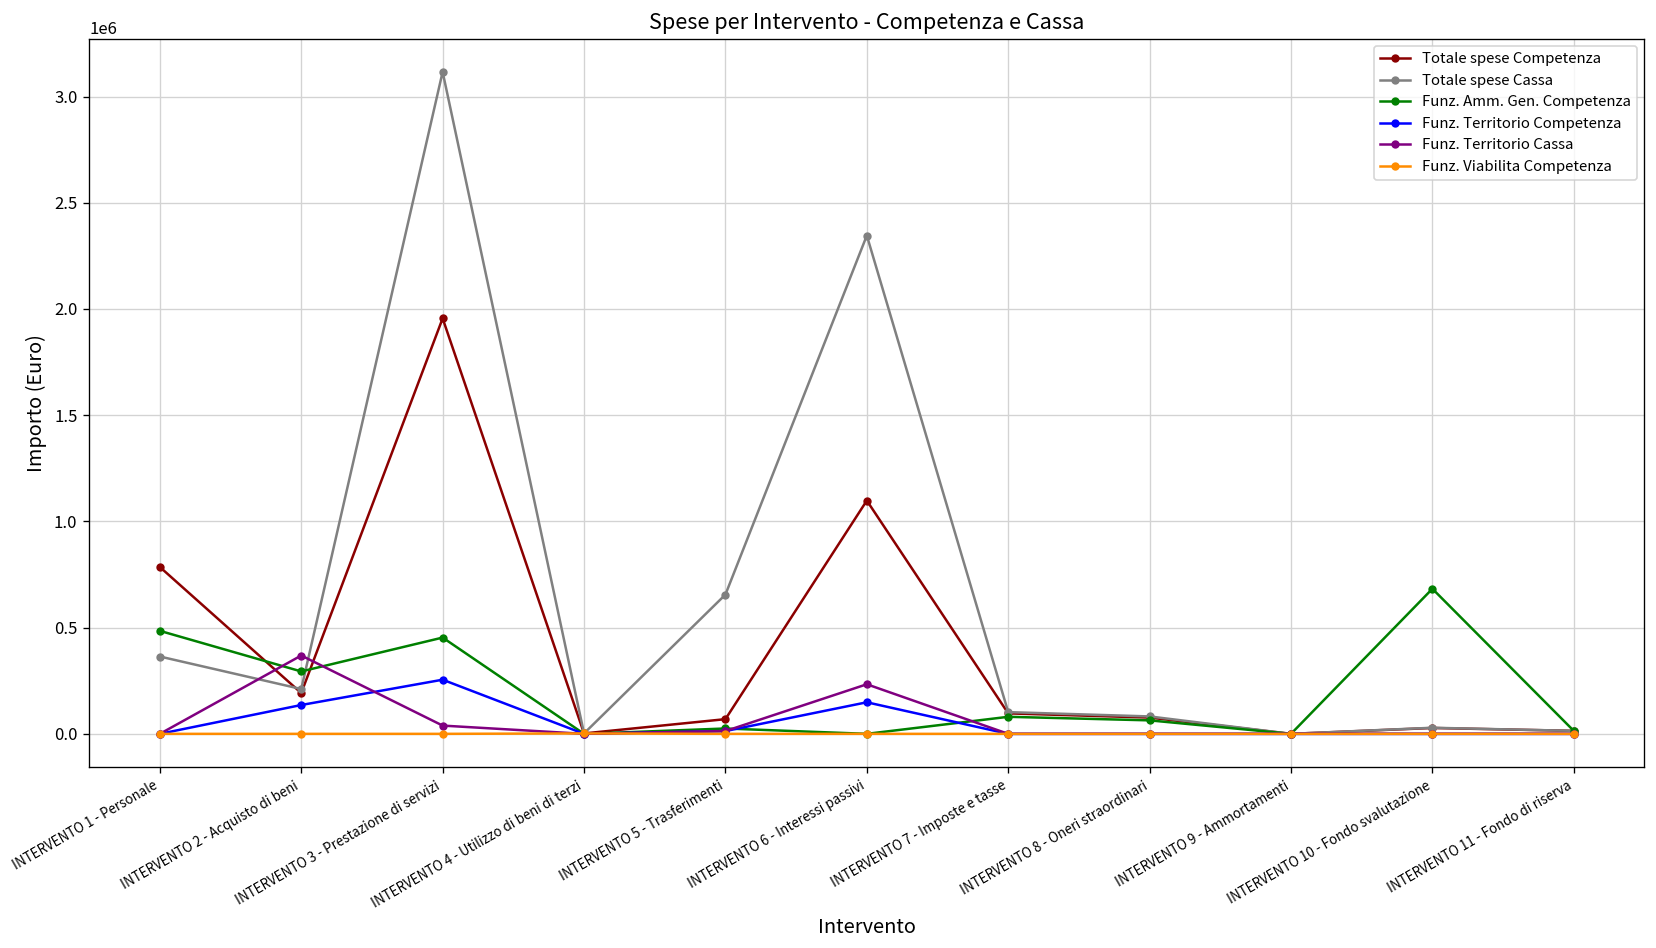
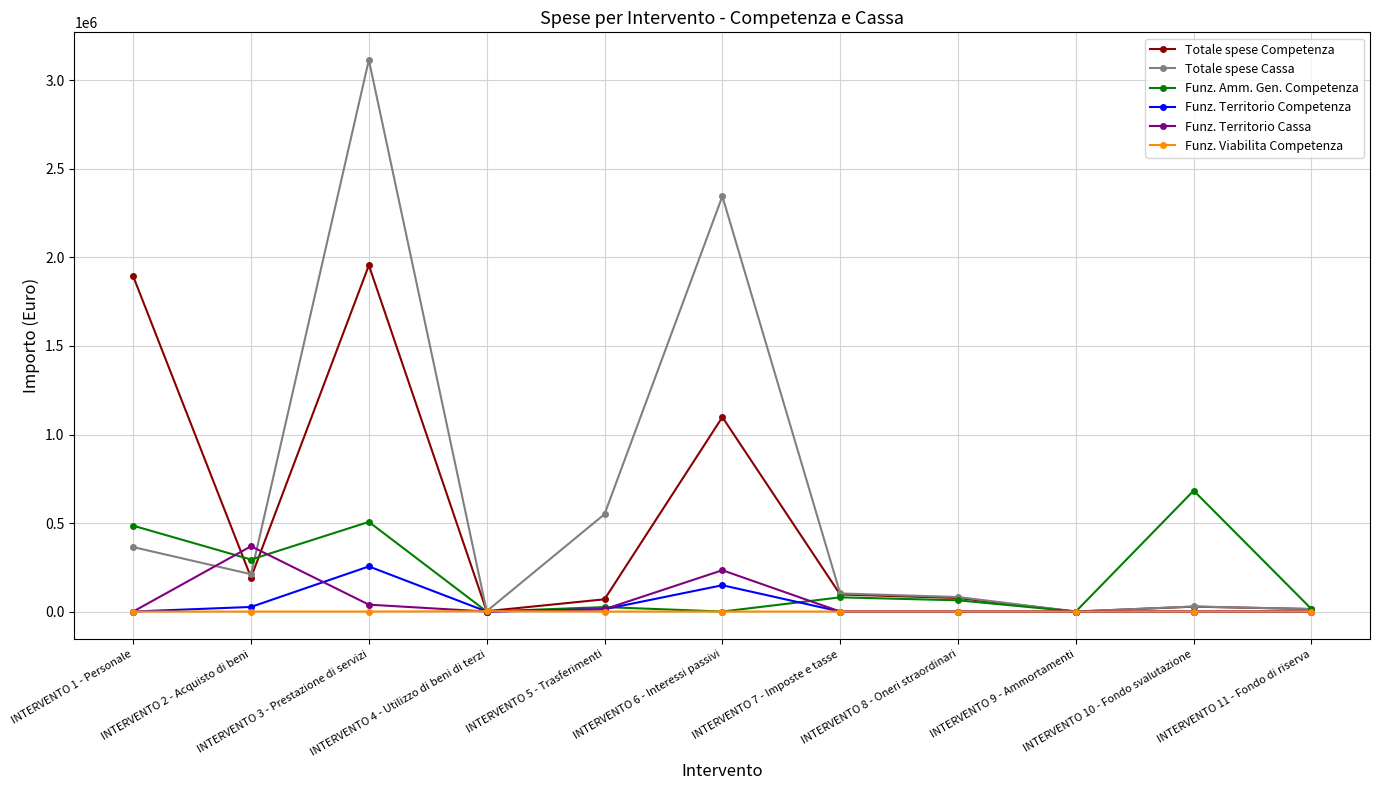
  {
    "Totale spese Competenza": {
-     "INTERVENTO 1 - Personale": 790000,
+     "INTERVENTO 1 - Personale": 1890000,
      "INTERVENTO 2 - Acquisto di beni": 190000,
      "INTERVENTO 3 - Prestazione di servizi": 1960000,
      "INTERVENTO 5 - Trasferimenti": 70000,
      "INTERVENTO 6 - Interessi passivi": 1100000
    },
    "Totale spese Cassa": {
      "INTERVENTO 1 - Personale": 360000,
      "INTERVENTO 2 - Acquisto di beni": 210000,
      "INTERVENTO 3 - Prestazione di servizi": 3120000,
-     "INTERVENTO 5 - Trasferimenti": 660000,
+     "INTERVENTO 5 - Trasferimenti": 550000,
      "INTERVENTO 6 - Interessi passivi": 2350000
    },
    "Funz. Amm. Gen. Competenza": {
      "INTERVENTO 1 - Personale": 480000,
      "INTERVENTO 2 - Acquisto di beni": 290000,
-     "INTERVENTO 3 - Prestazione di servizi": 450000,
+     "INTERVENTO 3 - Prestazione di servizi": 510000,
      "INTERVENTO 7 - Imposte e tasse": 80000,
      "INTERVENTO 10 - Fondo svalutazione": 680000
    },
    "Funz. Territorio Competenza": {
-     "INTERVENTO 2 - Acquisto di beni": 140000,
+     "INTERVENTO 2 - Acquisto di beni": 30000,
      "INTERVENTO 3 - Prestazione di servizi": 250000,
      "INTERVENTO 6 - Interessi passivi": 150000
    },
    "Funz. Territorio Cassa": {
      "INTERVENTO 2 - Acquisto di beni": 370000,
      "INTERVENTO 3 - Prestazione di servizi": 40000,
      "INTERVENTO 6 - Interessi passivi": 230000
    },
    "Funz. Viabilita Competenza": {
      "INTERVENTO 2 - Acquisto di beni": 0,
      "INTERVENTO 3 - Prestazione di servizi": 0
    }
  }
